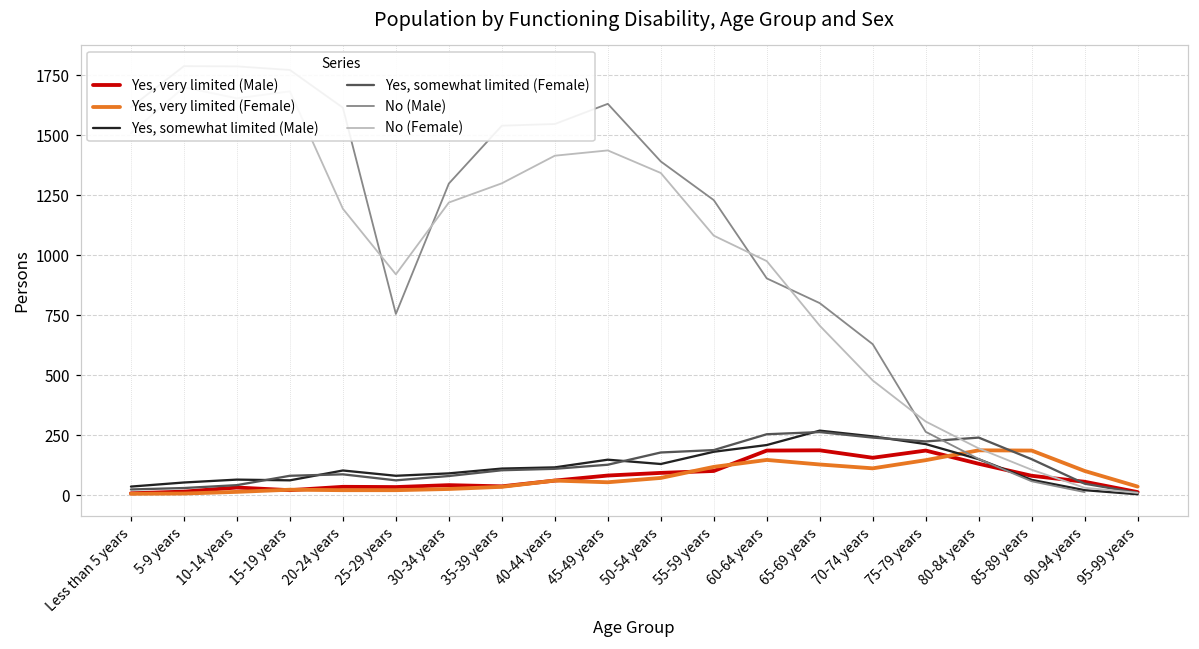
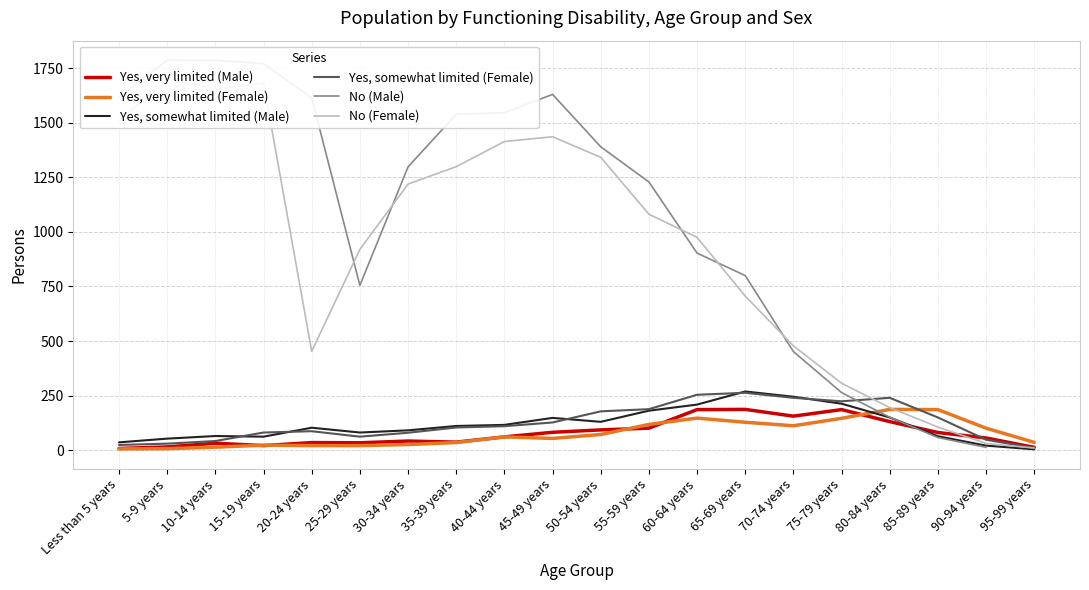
  {
    "Yes, very limited (Male)": {
      "20-24 years": 40,
      "25-29 years": 30,
      "30-34 years": 40,
      "45-49 years": 80,
      "50-54 years": 90,
      "55-59 years": 100,
      "60-64 years": 190,
      "65-69 years": 190,
      "70-74 years": 160,
      "75-79 years": 190,
      "80-84 years": 130,
      "85-89 years": 80
    },
    "Yes, very limited (Female)": {
      "10-14 years": 10,
      "20-24 years": 20,
      "25-29 years": 20,
      "30-34 years": 30,
      "45-49 years": 50,
      "50-54 years": 70,
      "55-59 years": 120,
      "60-64 years": 150,
      "65-69 years": 130,
      "70-74 years": 110,
      "75-79 years": 150,
      "85-89 years": 190,
      "90-94 years": 100,
      "95-99 years": 40
    },
    "Yes, somewhat limited (Male)": {
      "Less than 5 years": 40,
      "5-9 years": 50,
      "10-14 years": 70,
      "15-19 years": 60,
      "20-24 years": 100,
      "25-29 years": 80,
      "45-49 years": 150,
      "50-54 years": 130,
      "60-64 years": 210
    },
    "Yes, somewhat limited (Female)": {
      "Less than 5 years": 20,
      "5-9 years": 30,
      "15-19 years": 80,
      "20-24 years": 90,
      "25-29 years": 60,
      "45-49 years": 130,
      "50-54 years": 180,
      "60-64 years": 250,
      "80-84 years": 240,
      "85-89 years": 150
    },
    "No (Male)": {
      "25-29 years": 760,
      "30-34 years": 1300,
      "45-49 years": 1630,
      "50-54 years": 1390,
      "55-59 years": 1230,
      "60-64 years": 900,
      "65-69 years": 800,
-     "70-74 years": 630,
+     "70-74 years": 450,
      "75-79 years": 260
    },
    "No (Female)": {
-     "20-24 years": 1190,
+     "20-24 years": 450,
      "25-29 years": 920,
      "30-34 years": 1220,
      "35-39 years": 1300,
      "40-44 years": 1410,
      "45-49 years": 1440,
      "50-54 years": 1340,
      "55-59 years": 1080,
      "60-64 years": 980,
      "65-69 years": 710,
      "70-74 years": 480,
      "75-79 years": 310,
      "85-89 years": 110
    }
  }
